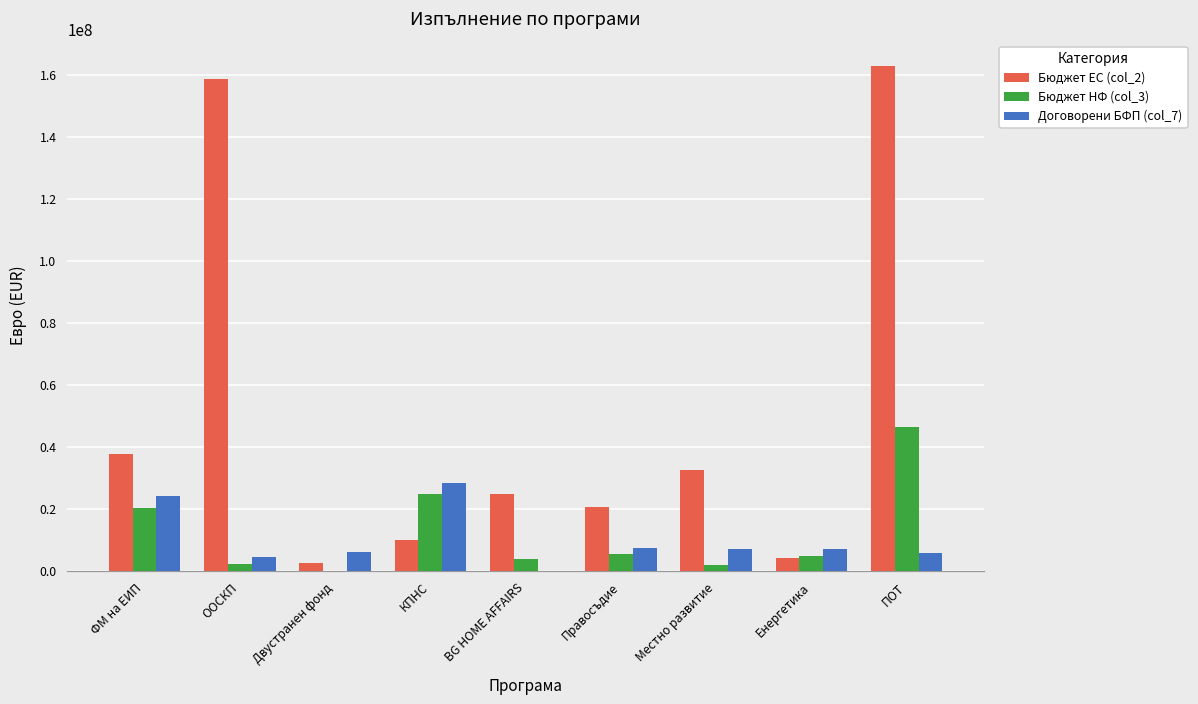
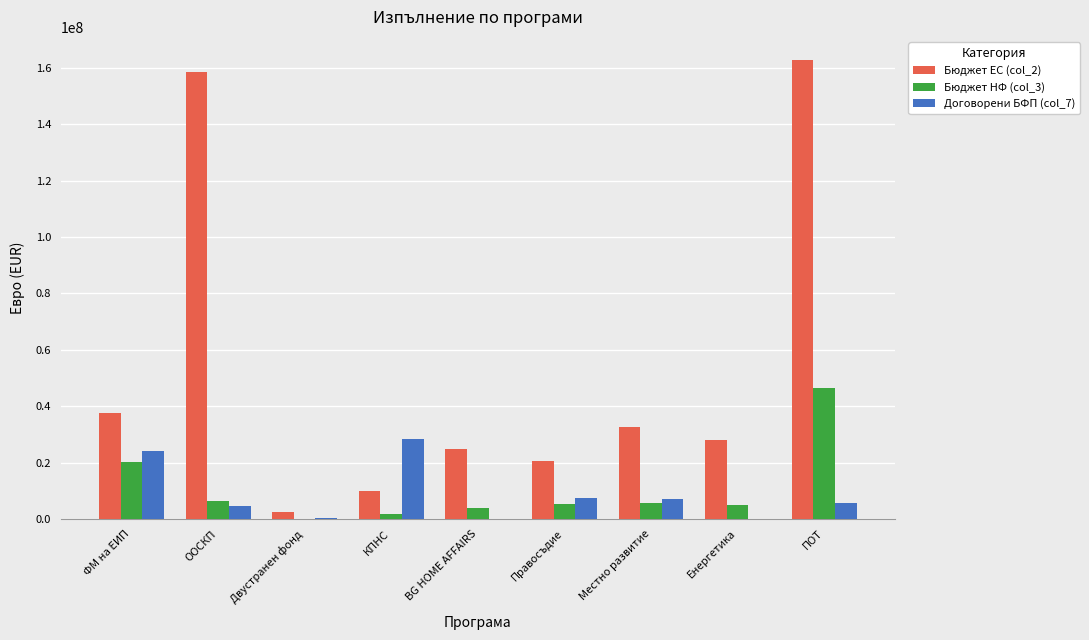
  {
    "Бюджет ЕС (col_2)": {
      "ФМ на ЕИП": 38000000,
      "ООСКП": 159000000,
      "Двустранен фонд": 3000000,
      "КПНС": 10000000,
      "BG HOME AFFAIRS": 25000000,
      "Правосъдие": 21000000,
      "Местно развитие": 33000000,
-     "Енергетика": 4000000,
+     "Енергетика": 28000000,
      "ПОТ": 163000000
    },
    "Бюджет НФ (col_3)": {
      "ФМ на ЕИП": 20000000,
-     "ООСКП": 2000000,
+     "ООСКП": 6000000,
      "Двустранен фонд": 0,
-     "КПНС": 25000000,
+     "КПНС": 2000000,
      "BG HOME AFFAIRS": 4000000,
      "Правосъдие": 5000000,
-     "Местно развитие": 2000000,
+     "Местно развитие": 6000000,
      "Енергетика": 5000000,
      "ПОТ": 47000000
    },
    "Договорени БФП (col_7)": {
      "ФМ на ЕИП": 24000000,
      "ООСКП": 5000000,
-     "Двустранен фонд": 6000000,
+     "Двустранен фонд": 0,
      "КПНС": 28000000,
      "Правосъдие": 7000000,
      "Местно развитие": 7000000,
-     "Енергетика": 7000000,
+     "Енергетика": 0,
      "ПОТ": 6000000
    }
  }
